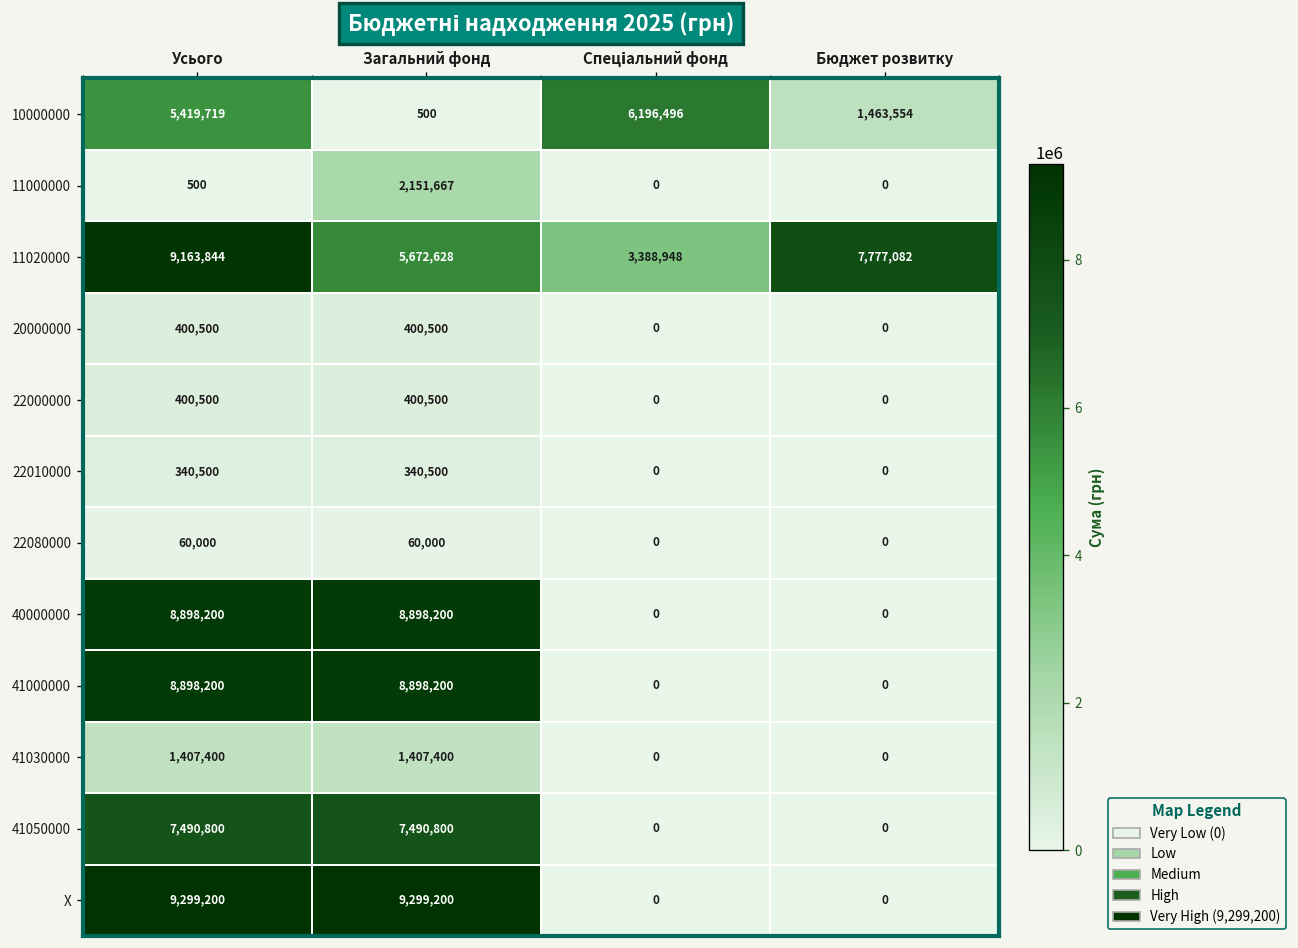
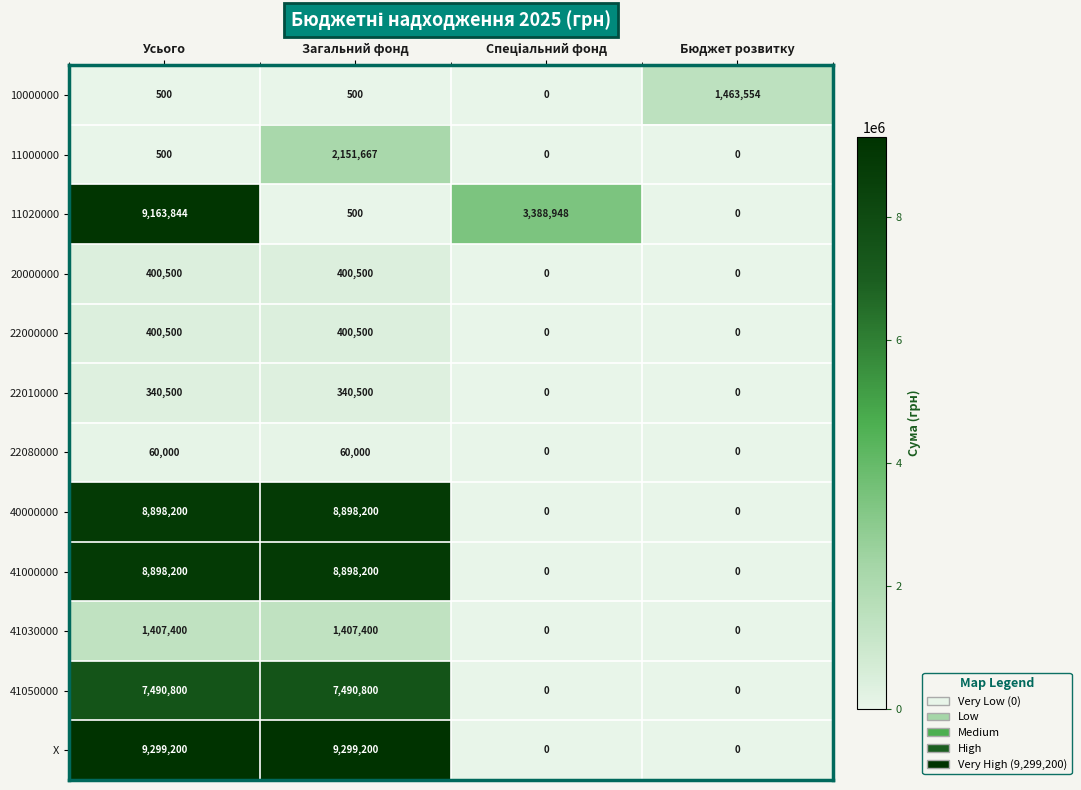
  {
    "10000000": {
-     "Усього": "5,419,719",
+     "Усього": "500",
      "Загальний фонд": "500",
-     "Спеціальний фонд": "6,196,496",
+     "Спеціальний фонд": "0",
      "Бюджет розвитку": "1,463,554"
    },
    "11000000": {
      "Усього": "500",
      "Загальний фонд": "2,151,667",
      "Спеціальний фонд": "0",
      "Бюджет розвитку": "0"
    },
    "11020000": {
      "Усього": "9,163,844",
-     "Загальний фонд": "5,672,628",
+     "Загальний фонд": "500",
      "Спеціальний фонд": "3,388,948",
-     "Бюджет розвитку": "7,777,082"
+     "Бюджет розвитку": "0"
    },
    "20000000": {
      "Усього": "400,500",
      "Загальний фонд": "400,500",
      "Спеціальний фонд": "0",
      "Бюджет розвитку": "0"
    },
    "22000000": {
      "Усього": "400,500",
      "Загальний фонд": "400,500",
      "Спеціальний фонд": "0",
      "Бюджет розвитку": "0"
    },
    "22010000": {
      "Усього": "340,500",
      "Загальний фонд": "340,500",
      "Спеціальний фонд": "0",
      "Бюджет розвитку": "0"
    },
    "22080000": {
      "Усього": "60,000",
      "Загальний фонд": "60,000",
      "Спеціальний фонд": "0",
      "Бюджет розвитку": "0"
    },
    "40000000": {
      "Усього": "8,898,200",
      "Загальний фонд": "8,898,200",
      "Спеціальний фонд": "0",
      "Бюджет розвитку": "0"
    },
    "41000000": {
      "Усього": "8,898,200",
      "Загальний фонд": "8,898,200",
      "Спеціальний фонд": "0",
      "Бюджет розвитку": "0"
    },
    "41030000": {
      "Усього": "1,407,400",
      "Загальний фонд": "1,407,400",
      "Спеціальний фонд": "0",
      "Бюджет розвитку": "0"
    },
    "41050000": {
      "Усього": "7,490,800",
      "Загальний фонд": "7,490,800",
      "Спеціальний фонд": "0",
      "Бюджет розвитку": "0"
    },
    "X": {
      "Усього": "9,299,200",
      "Загальний фонд": "9,299,200",
      "Спеціальний фонд": "0",
      "Бюджет розвитку": "0"
    }
  }
